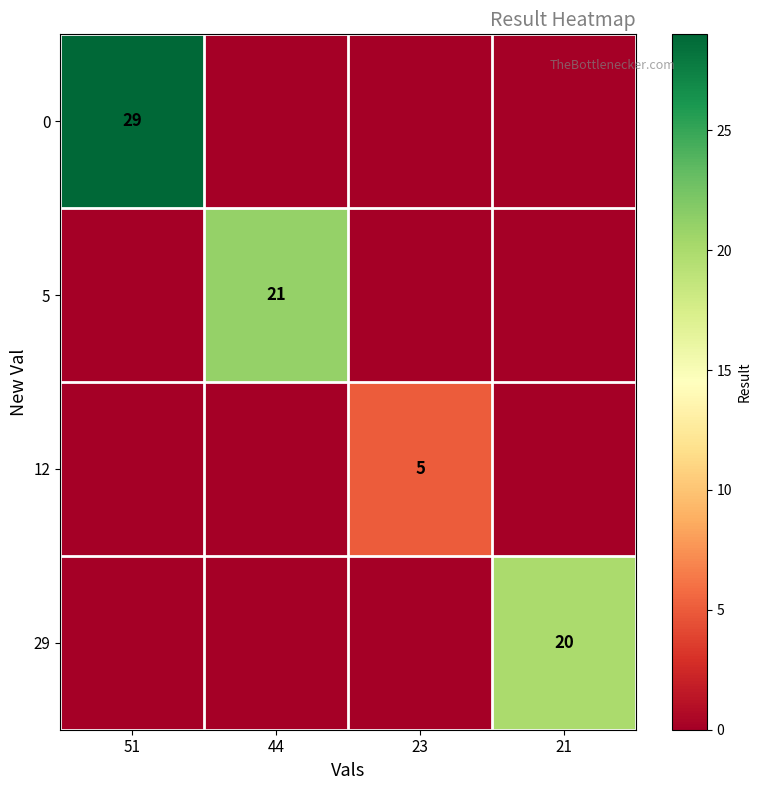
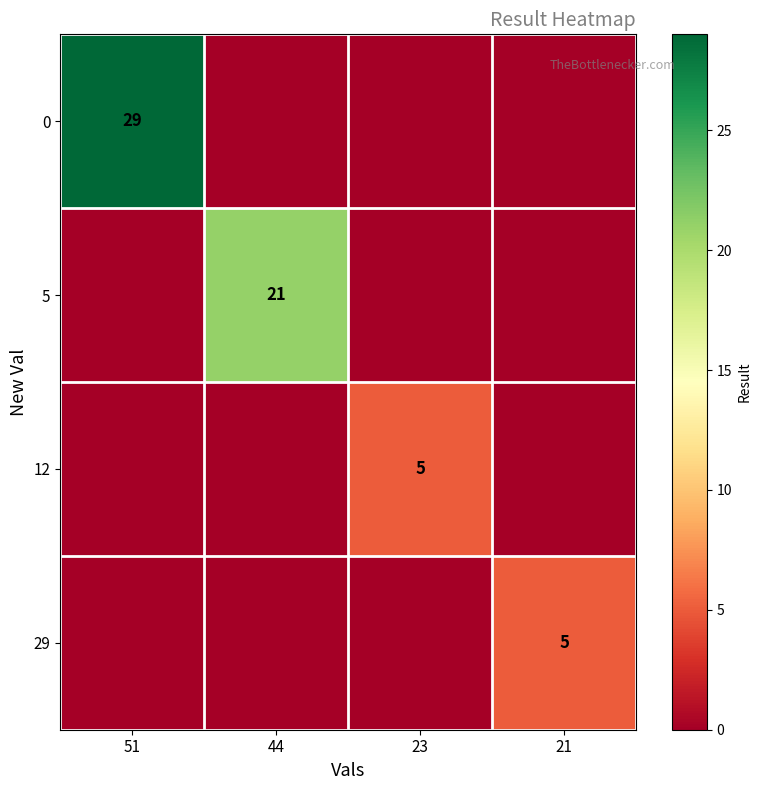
  {
    "0": {
      "51": 29
    },
    "5": {
      "44": 21
    },
    "12": {
      "23": 5
    },
    "29": {
-     "21": 20
+     "21": 5
    }
  }
